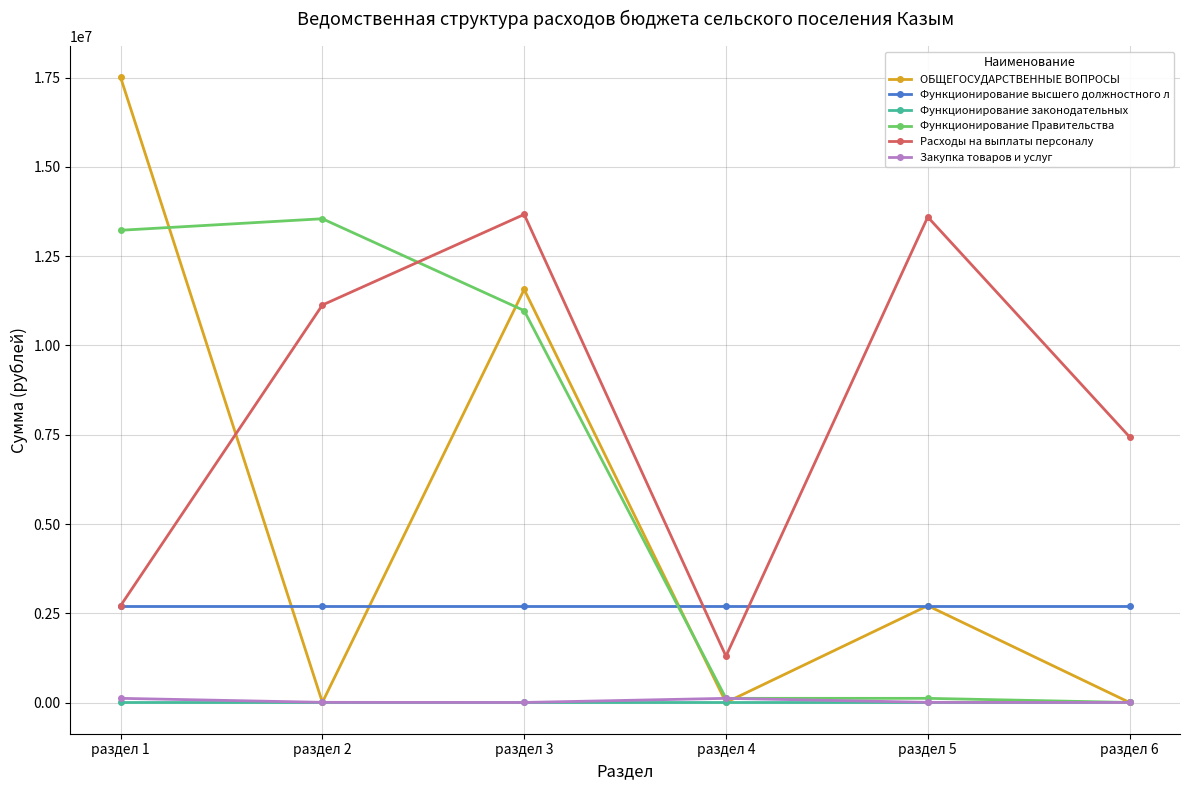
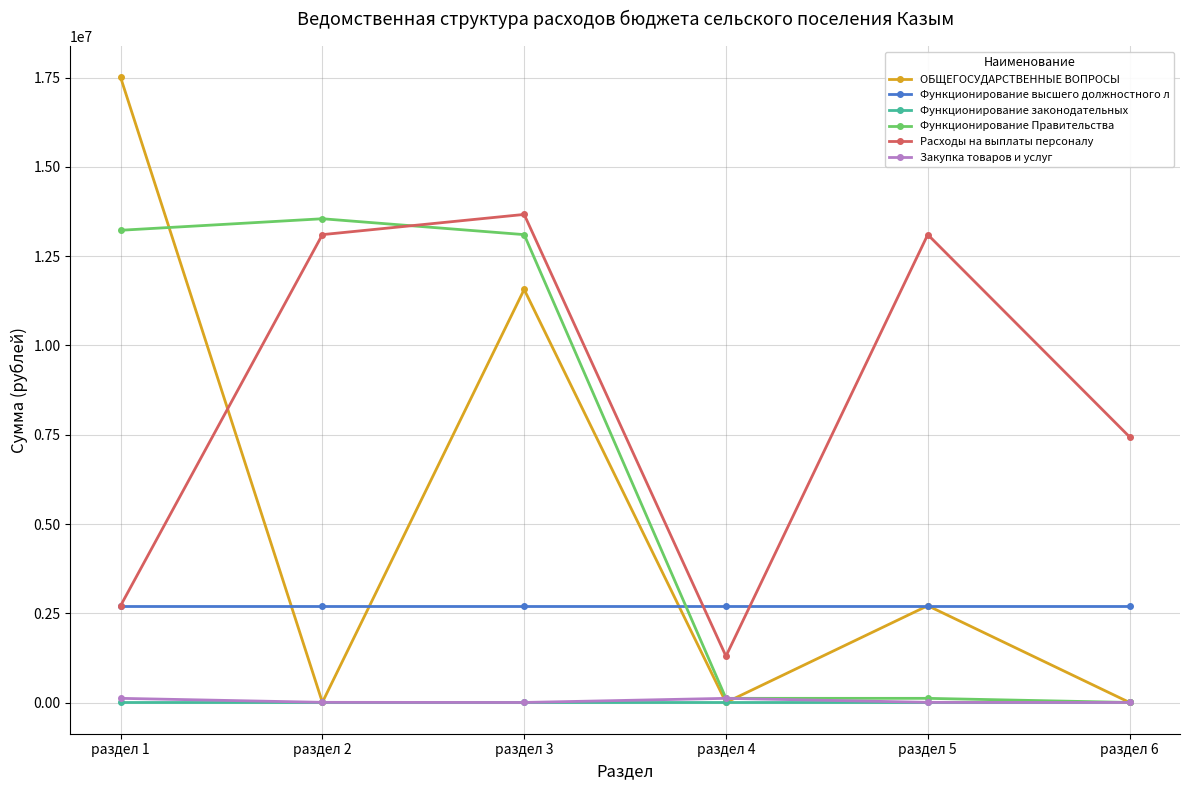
  {
    "ОБЩЕГОСУДАРСТВЕННЫЕ ВОПРОСЫ": {
      "раздел 1": 17500000,
      "раздел 3": 11600000
    },
    "Функционирование высшего должностного л": {
      "раздел 2": 2700000,
      "раздел 3": 2700000,
      "раздел 4": 2700000,
      "раздел 6": 2700000
    },
    "Функционирование законодательных": {
      "раздел 1": 0
    },
    "Функционирование Правительства": {
      "раздел 1": 13200000,
      "раздел 2": 13500000,
-     "раздел 3": 11000000,
+     "раздел 3": 13100000,
      "раздел 5": 100000
    },
    "Расходы на выплаты персоналу": {
-     "раздел 2": 11100000,
+     "раздел 2": 13100000,
      "раздел 3": 13700000,
      "раздел 4": 1300000,
-     "раздел 5": 13600000,
+     "раздел 5": 13100000,
      "раздел 6": 7400000
    },
    "Закупка товаров и услуг": {
      "раздел 1": 100000
    }
  }
